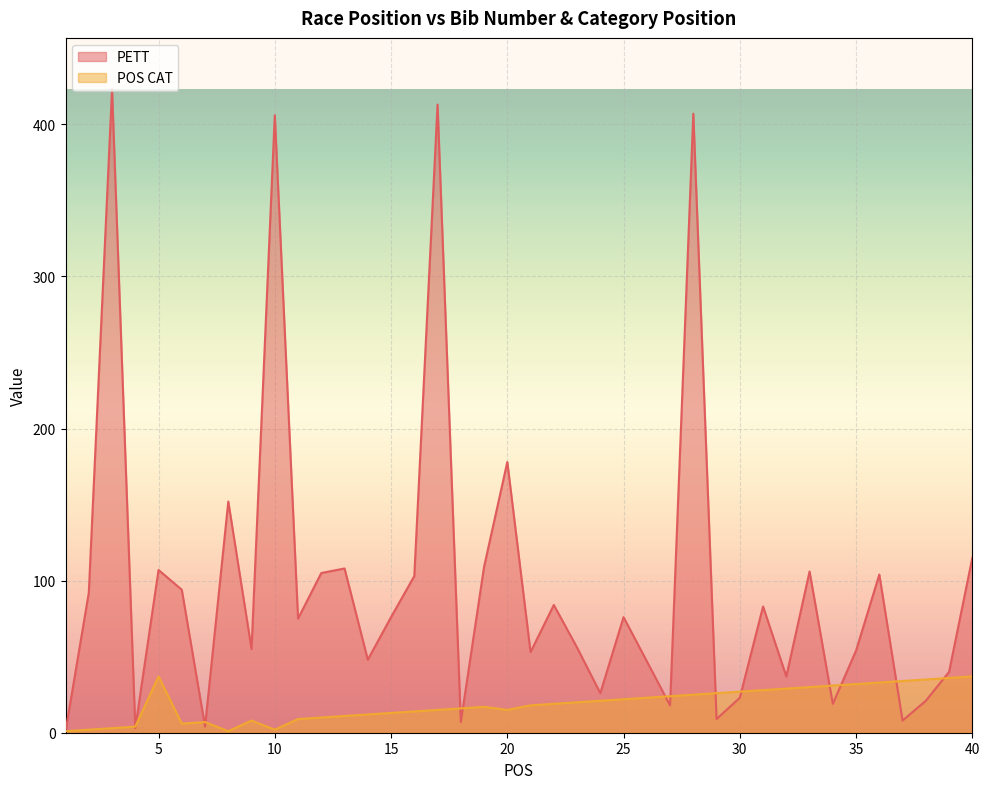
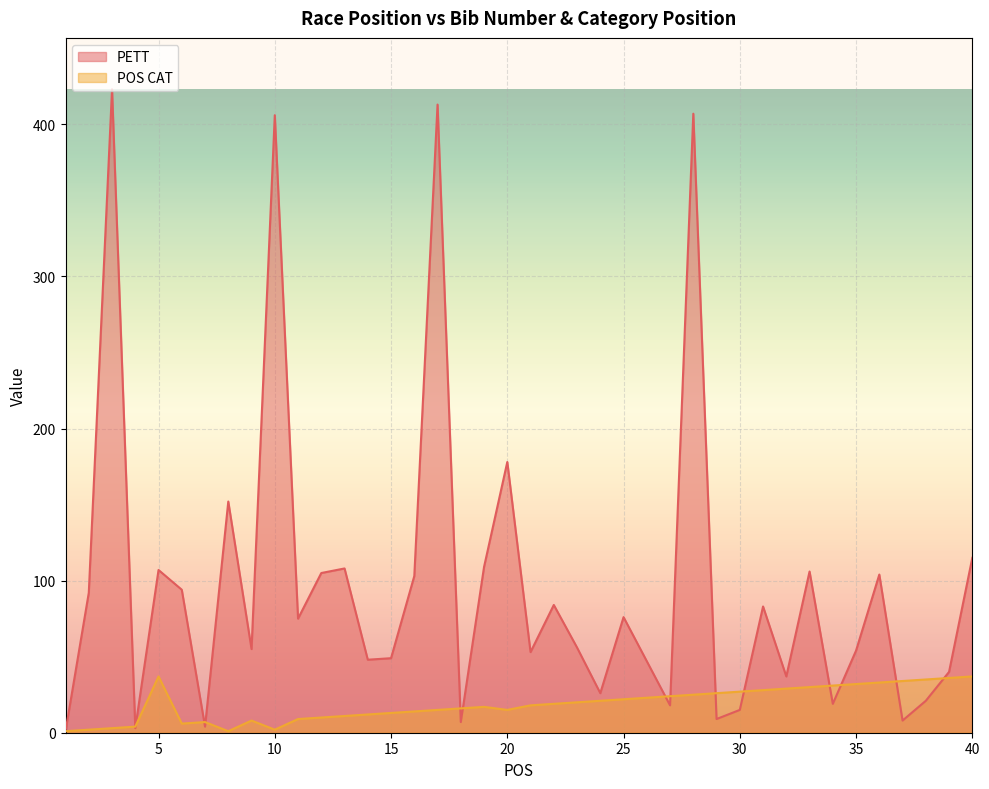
  {
    "PETT": {
      "5": 107,
      "10": 406,
-     "15": 76,
+     "15": 49,
      "20": 178,
      "25": 76,
-     "30": 23,
+     "30": 15,
      "35": 54,
      "40": 115
    },
    "POS CAT": {
      "5": 37,
      "10": 2,
      "15": 13,
      "20": 15,
      "25": 22,
      "30": 27,
      "35": 32,
      "40": 37
    }
  }
